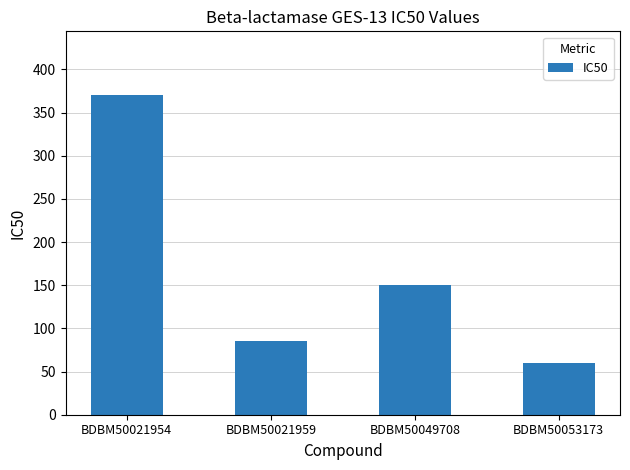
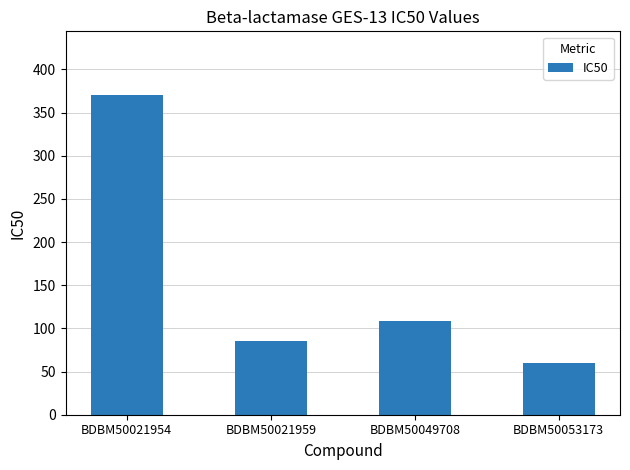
  {
    "BDBM50021954": 370,
    "BDBM50021959": 90,
-   "BDBM50049708": 150,
+   "BDBM50049708": 110,
    "BDBM50053173": 60
  }
